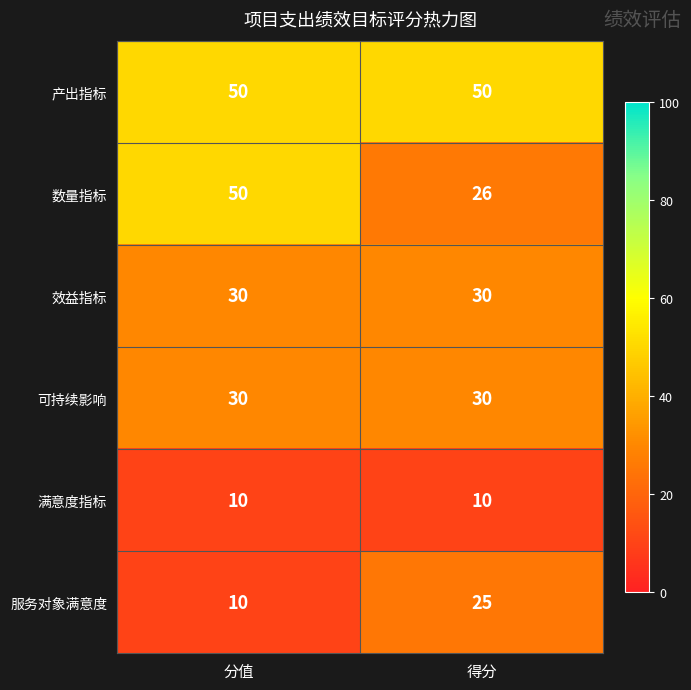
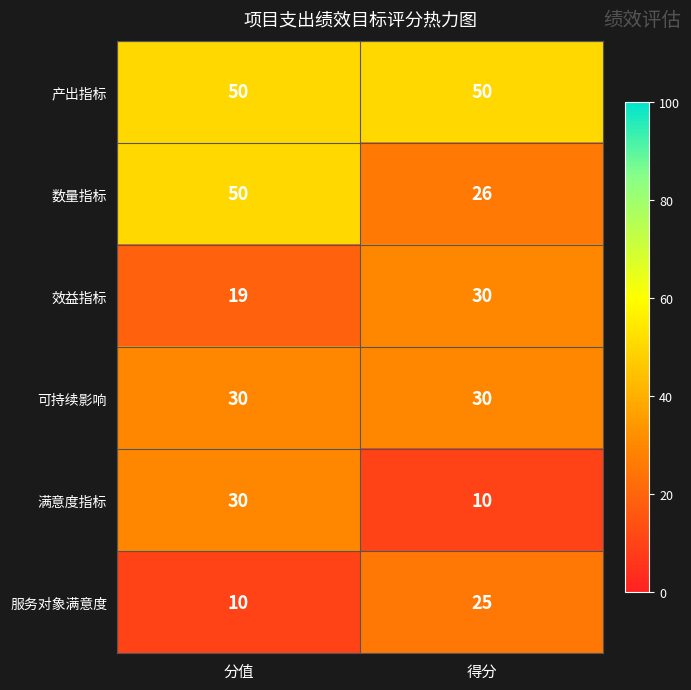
  {
    "产出指标": {
      "分值": 50,
      "得分": 50
    },
    "数量指标": {
      "分值": 50,
      "得分": 26
    },
    "效益指标": {
-     "分值": 30,
+     "分值": 19,
      "得分": 30
    },
    "可持续影响": {
      "分值": 30,
      "得分": 30
    },
    "满意度指标": {
-     "分值": 10,
+     "分值": 30,
      "得分": 10
    },
    "服务对象满意度": {
      "分值": 10,
      "得分": 25
    }
  }
